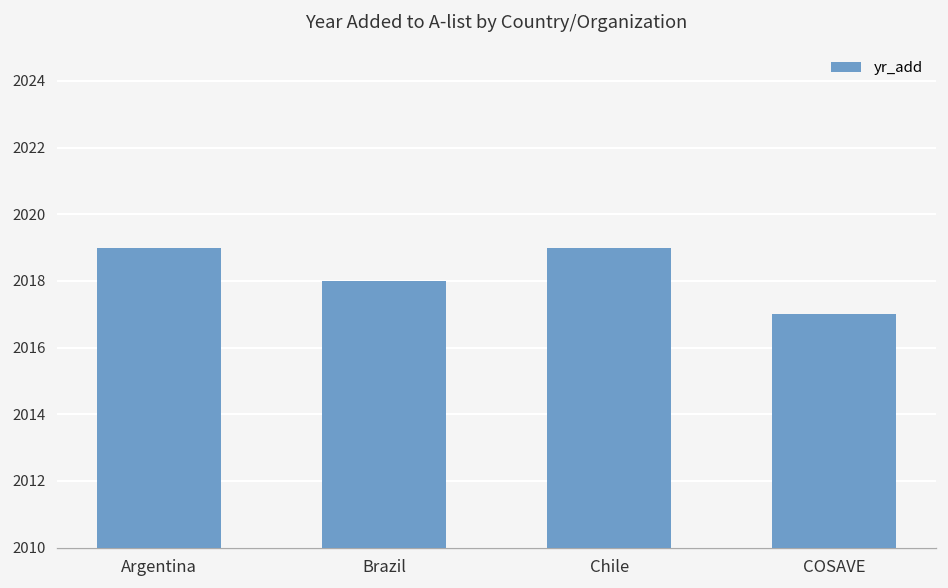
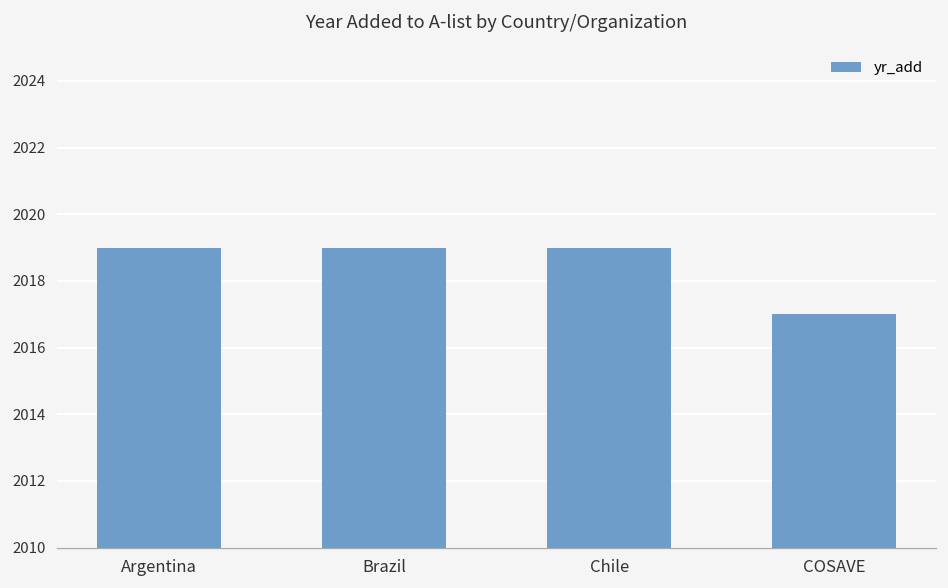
  {
    "Argentina": 2019,
-   "Brazil": 2018,
+   "Brazil": 2019,
    "Chile": 2019,
    "COSAVE": 2017
  }
